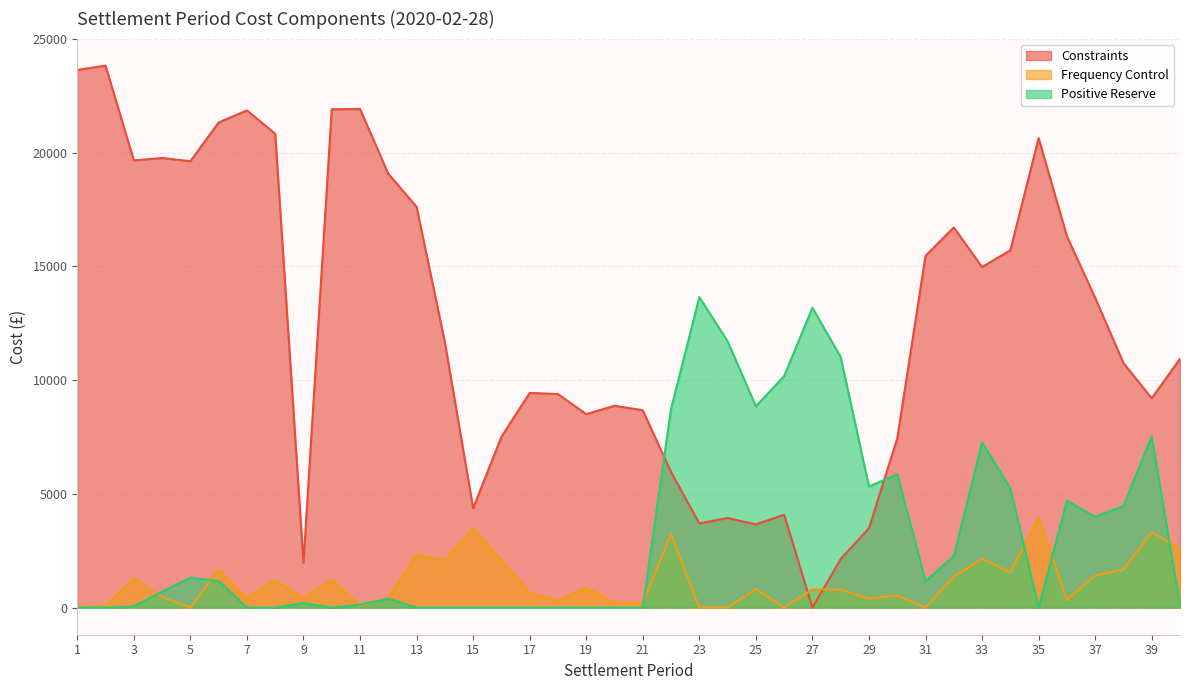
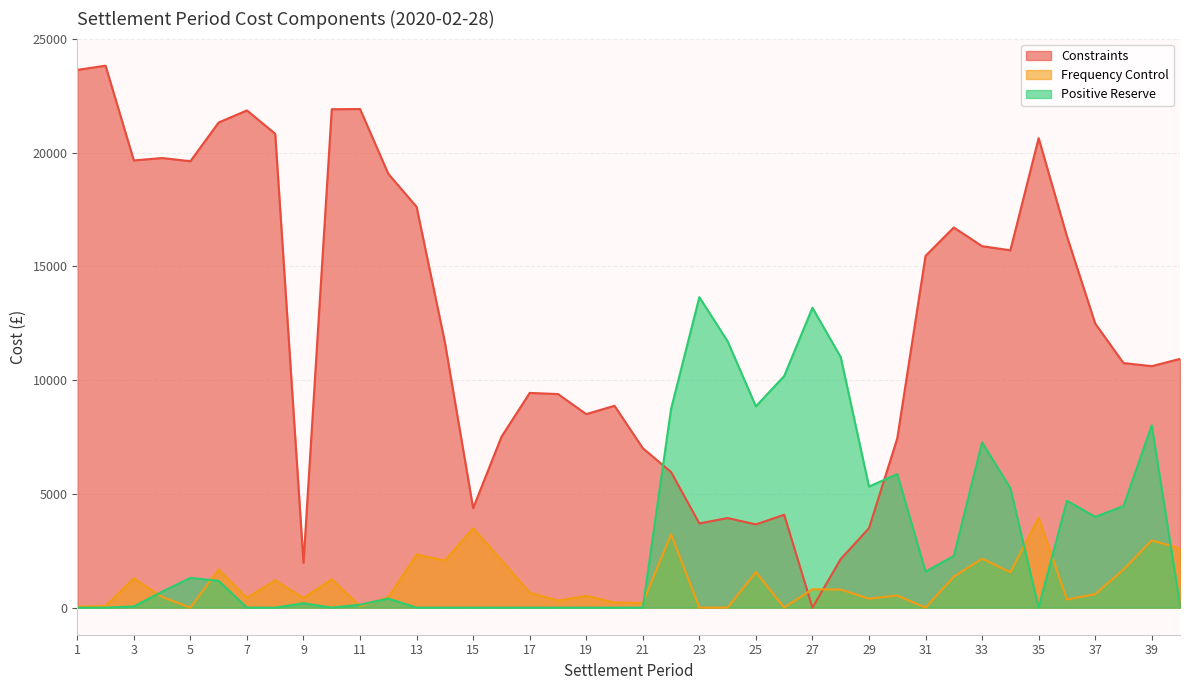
  {
    "Constraints": {
      "1": 23600,
      "3": 19700,
      "5": 19600,
      "7": 21900,
      "9": 2000,
      "11": 21900,
      "13": 17600,
      "15": 4400,
      "17": 9400,
      "19": 8500,
-     "21": 8700,
+     "21": 7000,
      "23": 3700,
      "25": 3700,
      "27": 0,
      "29": 3500,
      "31": 15500,
-     "33": 15000,
+     "33": 15900,
      "35": 20600,
-     "37": 13600,
-     "39": 9200
+     "37": 12500,
+     "39": 10600
    },
    "Frequency Control": {
      "3": 1300,
      "5": 0,
      "7": 400,
      "9": 400,
      "13": 2300,
      "15": 3500,
      "17": 700,
-     "19": 900,
+     "19": 500,
      "21": 200,
      "23": 0,
-     "25": 800,
+     "25": 1600,
      "27": 800,
      "29": 400,
      "31": 0,
      "33": 2200,
      "35": 4000,
-     "37": 1400,
-     "39": 3300
+     "37": 600,
+     "39": 3000
    },
    "Positive Reserve": {
      "3": 100,
      "5": 1300,
      "7": 0,
      "9": 200,
      "13": 0,
      "15": 0,
      "17": 0,
      "19": 0,
      "21": 0,
      "23": 13600,
      "25": 8800,
      "27": 13200,
      "29": 5300,
-     "31": 1200,
+     "31": 1600,
      "33": 7300,
      "35": 0,
      "37": 4000,
-     "39": 7500
+     "39": 8000
    }
  }
